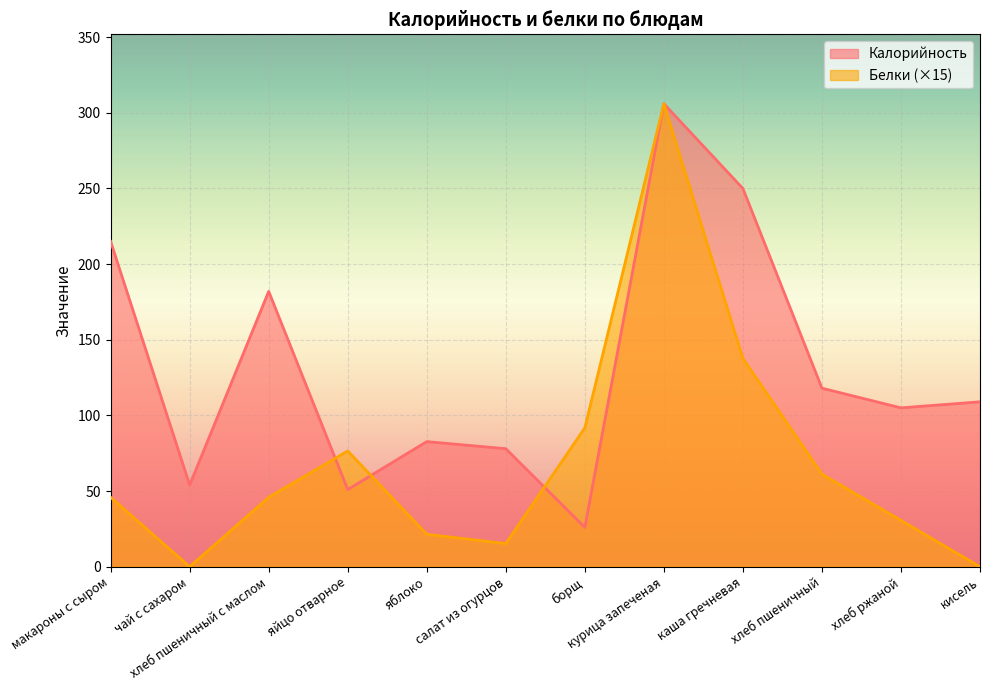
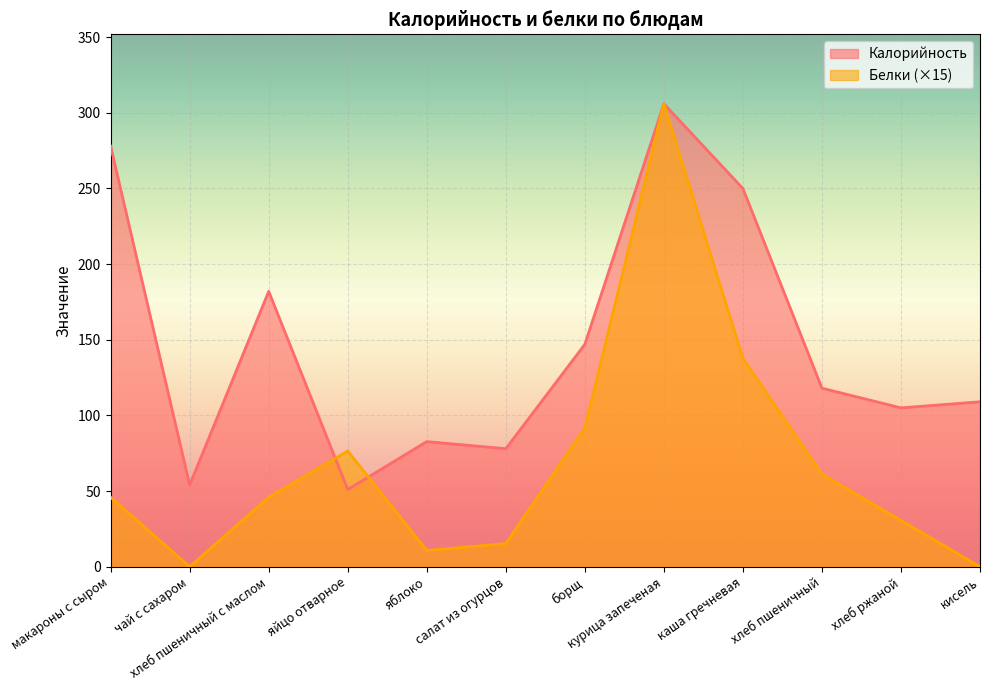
  {
    "Калорийность": {
-     "макароны с сыром": 215,
+     "макароны с сыром": 278,
      "чай с сахаром": 54,
      "хлеб пшеничный с маслом": 182,
      "яйцо отварное": 51,
      "яблоко": 83,
      "салат из огурцов": 78,
-     "борщ": 26,
+     "борщ": 147,
      "каша гречневая": 250,
      "хлеб пшеничный": 118,
      "хлеб ржаной": 105,
      "кисель": 109
    },
    "Белки (×15)": {
      "макароны с сыром": 46,
      "чай с сахаром": 0,
      "хлеб пшеничный с маслом": 46,
      "яйцо отварное": 77,
-     "яблоко": 21,
+     "яблоко": 11,
      "салат из огурцов": 15,
      "борщ": 92,
      "каша гречневая": 138,
      "хлеб пшеничный": 61,
      "хлеб ржаной": 31,
      "кисель": 0
    }
  }
